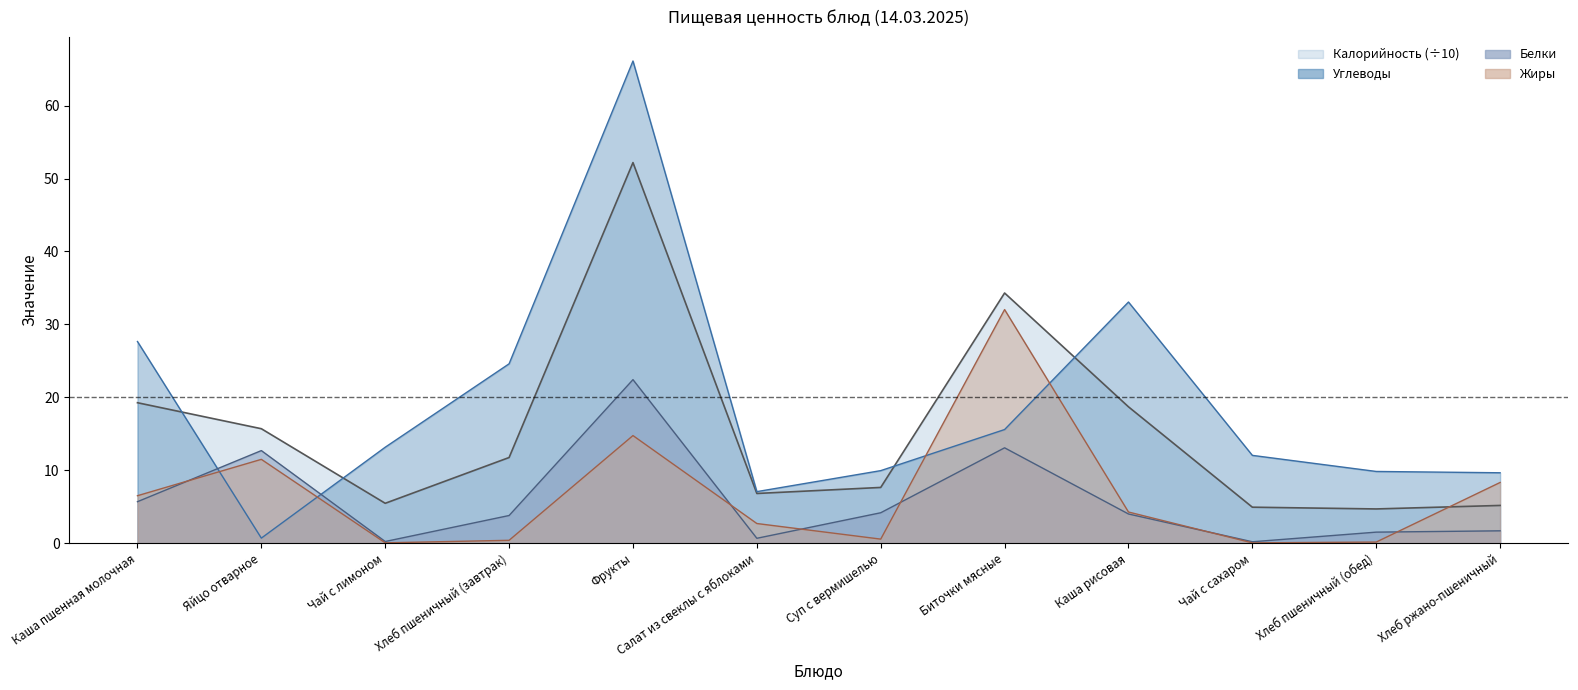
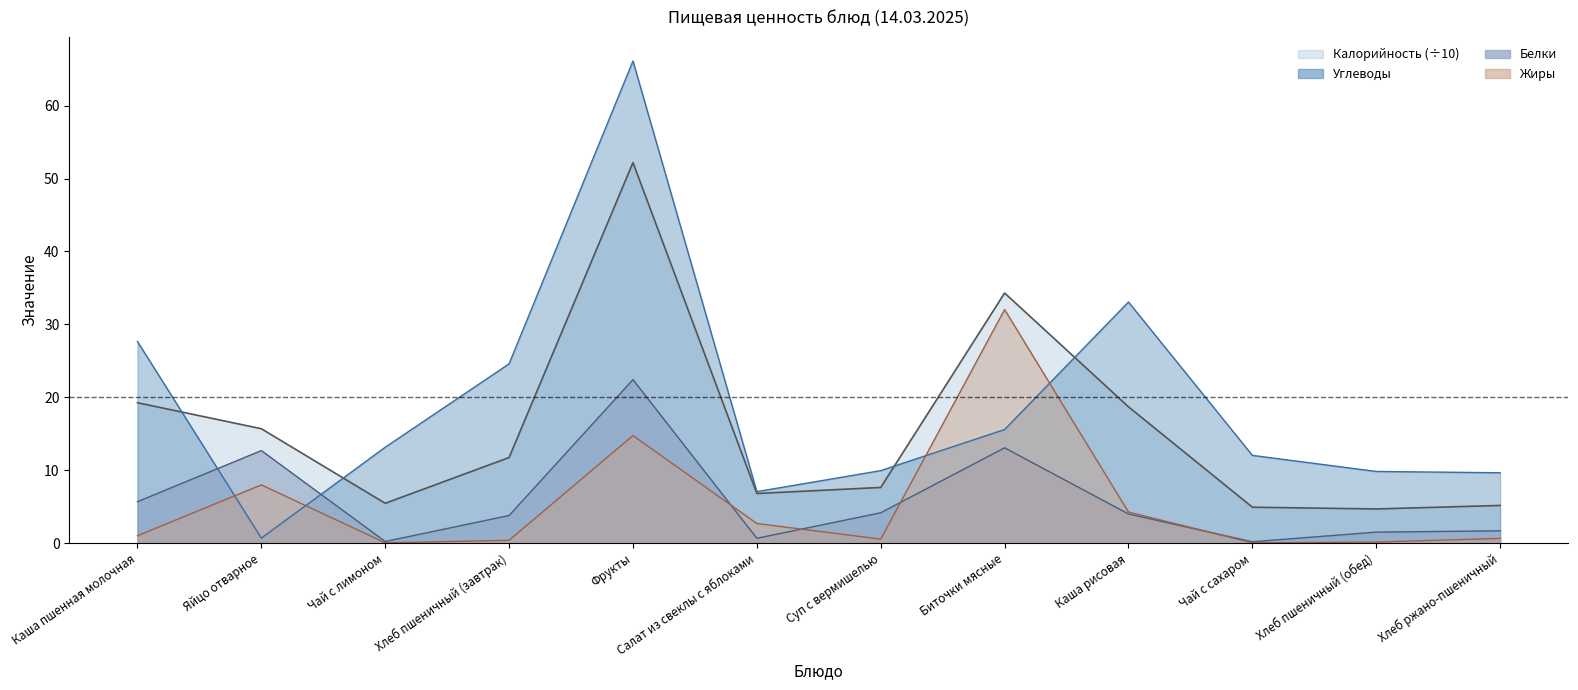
  {
    "Жиры": {
-     "Каша пшенная молочная": 7,
-     "Яйцо отварное": 12,
+     "Каша пшенная молочная": 1,
+     "Яйцо отварное": 8,
      "Хлеб пшеничный (завтрак)": 0,
      "Фрукты": 15,
      "Салат из свеклы с яблоками": 3,
      "Суп с вермишелью": 1,
      "Биточки мясные": 32,
      "Хлеб пшеничный (обед)": 0,
-     "Хлеб ржано-пшеничный": 8
+     "Хлеб ржано-пшеничный": 1
    }
  }
